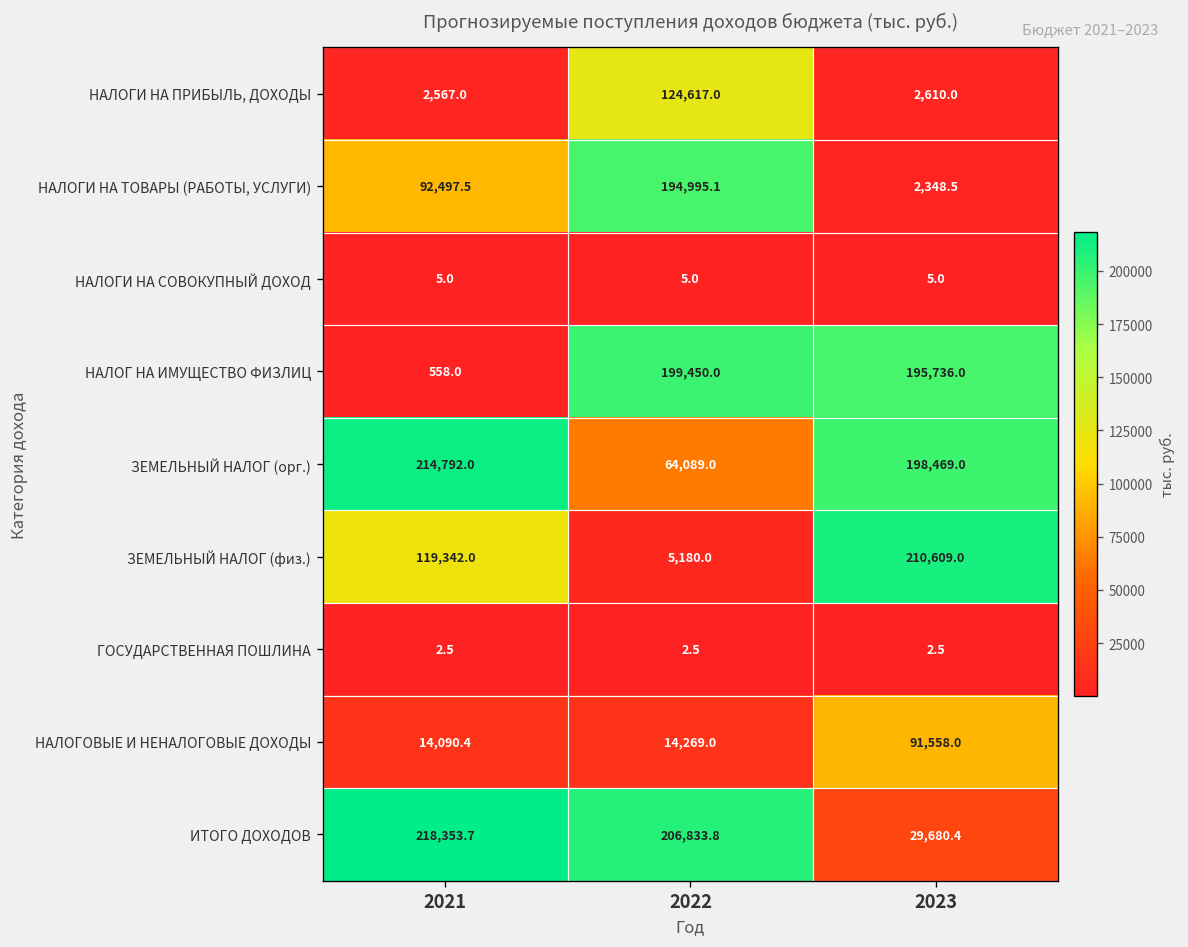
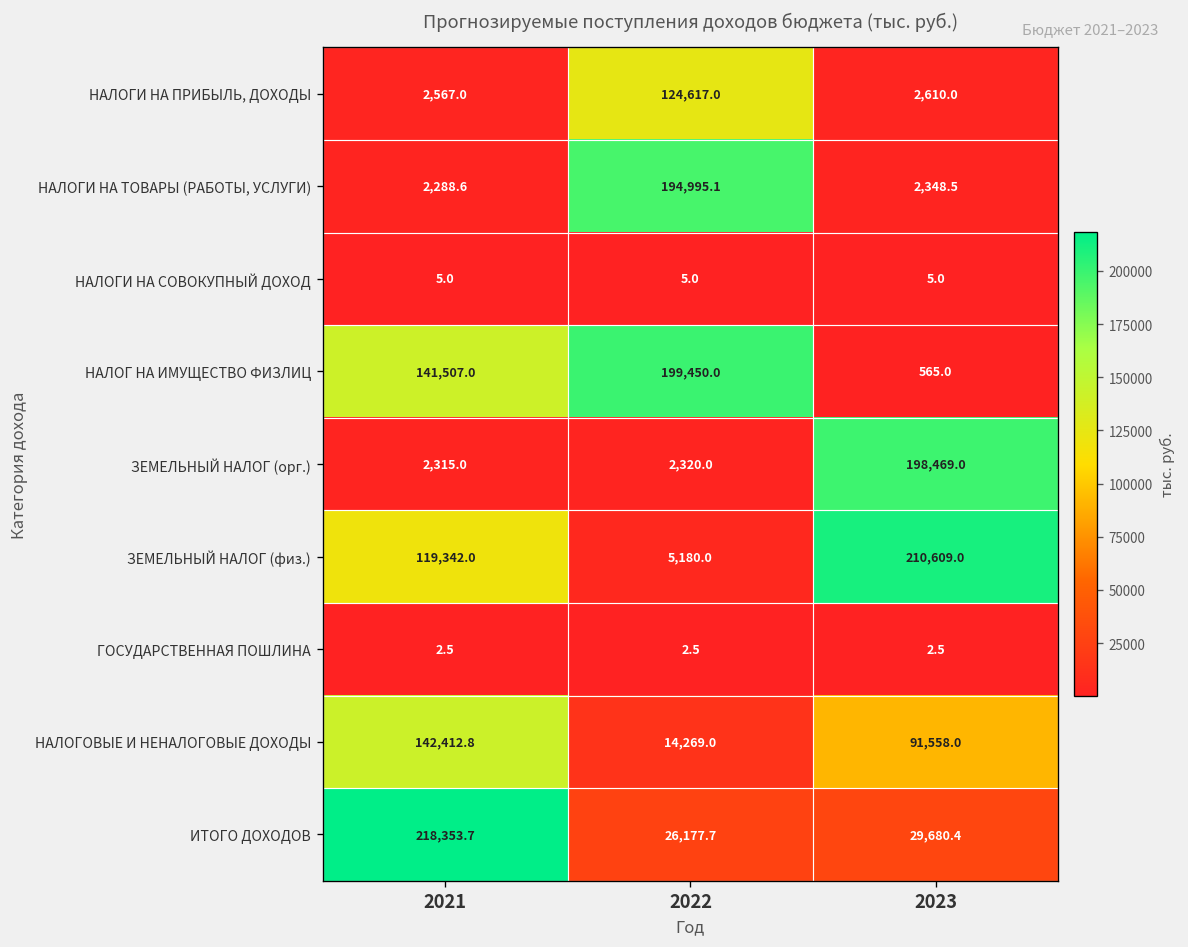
  {
    "НАЛОГИ НА ПРИБЫЛЬ, ДОХОДЫ": {
      "2021": "2,567.0",
      "2022": "124,617.0",
      "2023": "2,610.0"
    },
    "НАЛОГИ НА ТОВАРЫ (РАБОТЫ, УСЛУГИ)": {
-     "2021": "92,497.5",
+     "2021": "2,288.6",
      "2022": "194,995.1",
      "2023": "2,348.5"
    },
    "НАЛОГИ НА СОВОКУПНЫЙ ДОХОД": {
      "2021": "5.0",
      "2022": "5.0",
      "2023": "5.0"
    },
    "НАЛОГ НА ИМУЩЕСТВО ФИЗЛИЦ": {
-     "2021": "558.0",
+     "2021": "141,507.0",
      "2022": "199,450.0",
-     "2023": "195,736.0"
+     "2023": "565.0"
    },
    "ЗЕМЕЛЬНЫЙ НАЛОГ (орг.)": {
-     "2021": "214,792.0",
-     "2022": "64,089.0",
+     "2021": "2,315.0",
+     "2022": "2,320.0",
      "2023": "198,469.0"
    },
    "ЗЕМЕЛЬНЫЙ НАЛОГ (физ.)": {
      "2021": "119,342.0",
      "2022": "5,180.0",
      "2023": "210,609.0"
    },
    "ГОСУДАРСТВЕННАЯ ПОШЛИНА": {
      "2021": "2.5",
      "2022": "2.5",
      "2023": "2.5"
    },
    "НАЛОГОВЫЕ И НЕНАЛОГОВЫЕ ДОХОДЫ": {
-     "2021": "14,090.4",
+     "2021": "142,412.8",
      "2022": "14,269.0",
      "2023": "91,558.0"
    },
    "ИТОГО ДОХОДОВ": {
      "2021": "218,353.7",
-     "2022": "206,833.8",
+     "2022": "26,177.7",
      "2023": "29,680.4"
    }
  }
